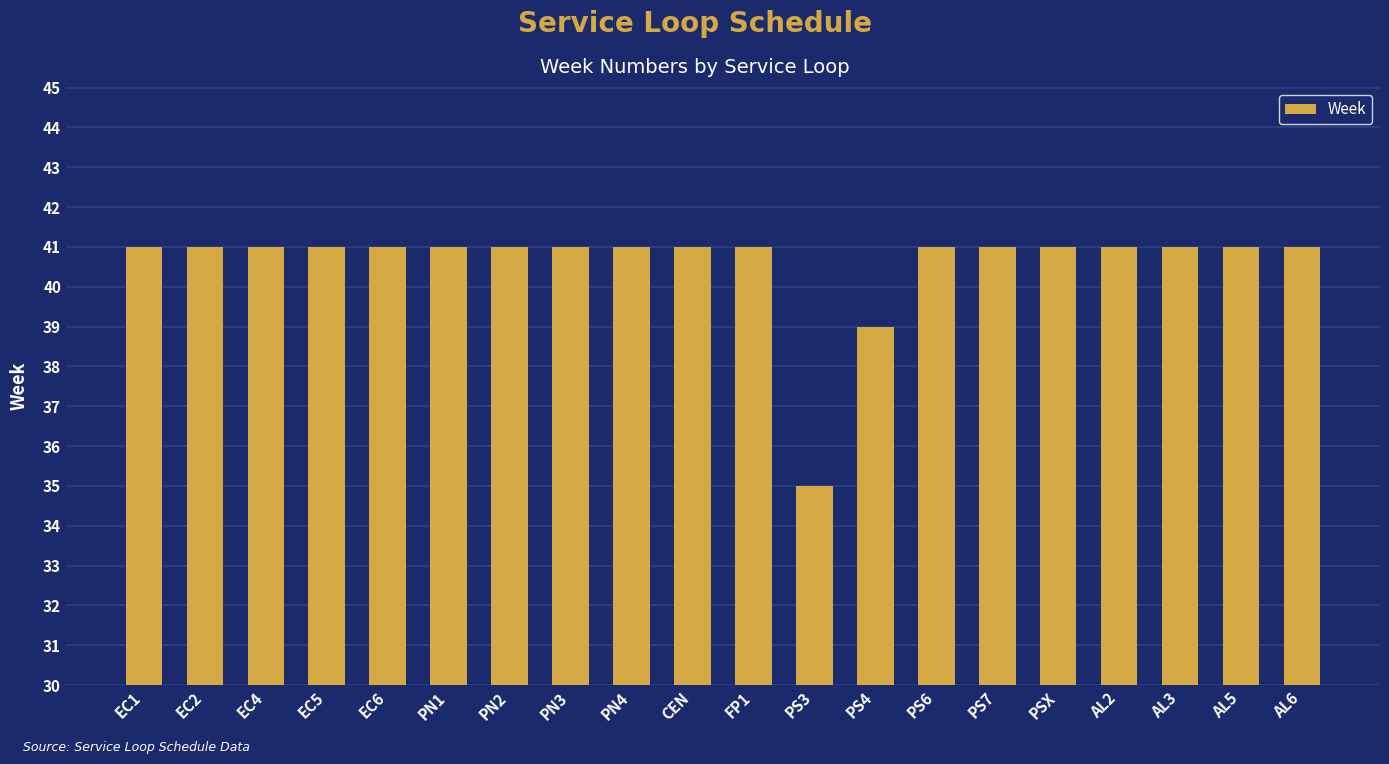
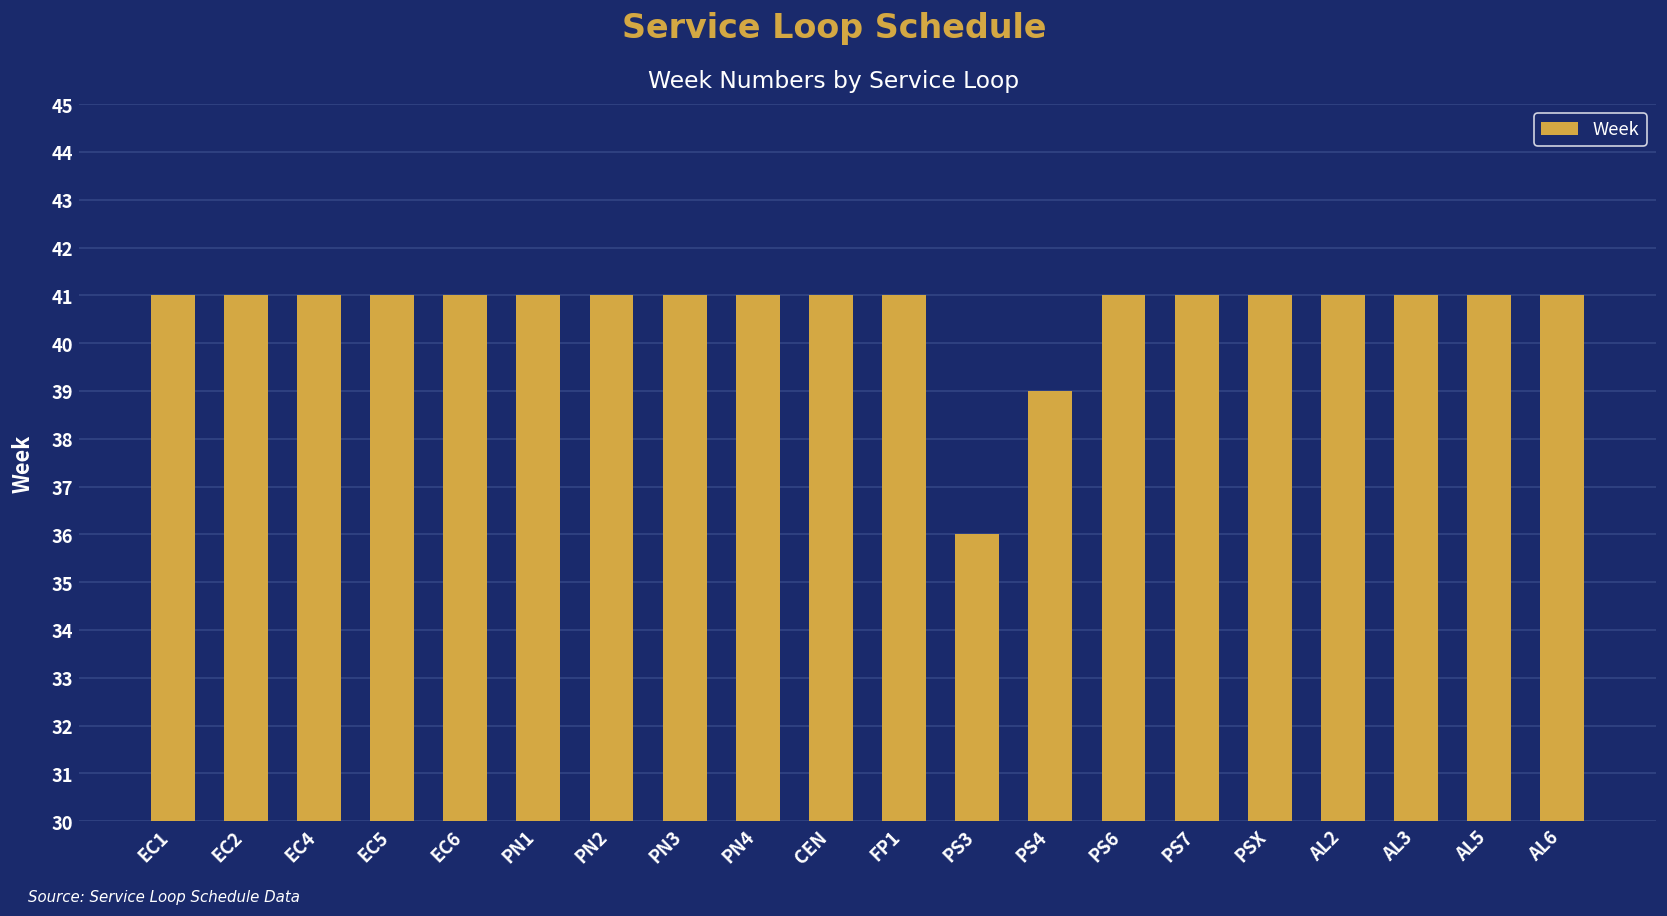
  {
    "EC1": 41,
    "EC2": 41,
    "EC4": 41,
    "EC5": 41,
    "EC6": 41,
    "PN1": 41,
    "PN2": 41,
    "PN3": 41,
    "PN4": 41,
    "CEN": 41,
    "FP1": 41,
-   "PS3": 35,
+   "PS3": 36,
    "PS4": 39,
    "PS6": 41,
    "PS7": 41,
    "PSX": 41,
    "AL2": 41,
    "AL3": 41,
    "AL5": 41,
    "AL6": 41
  }
